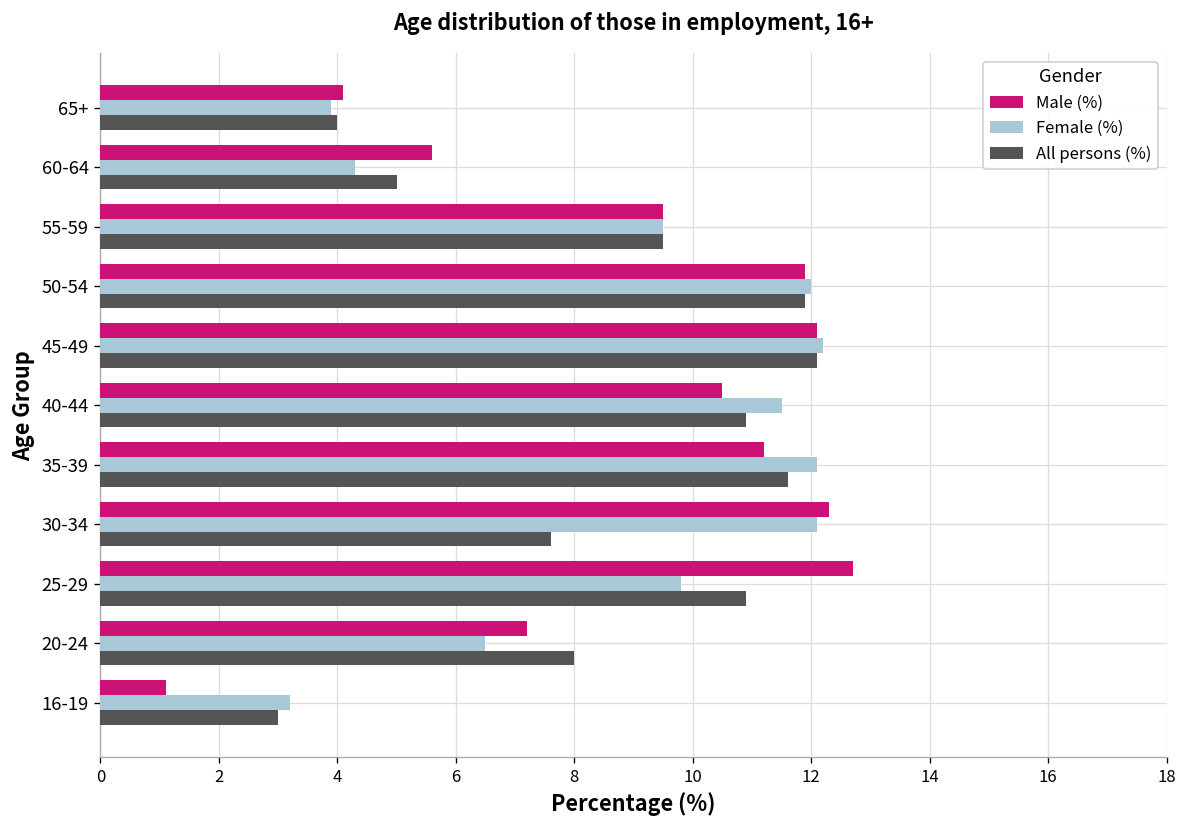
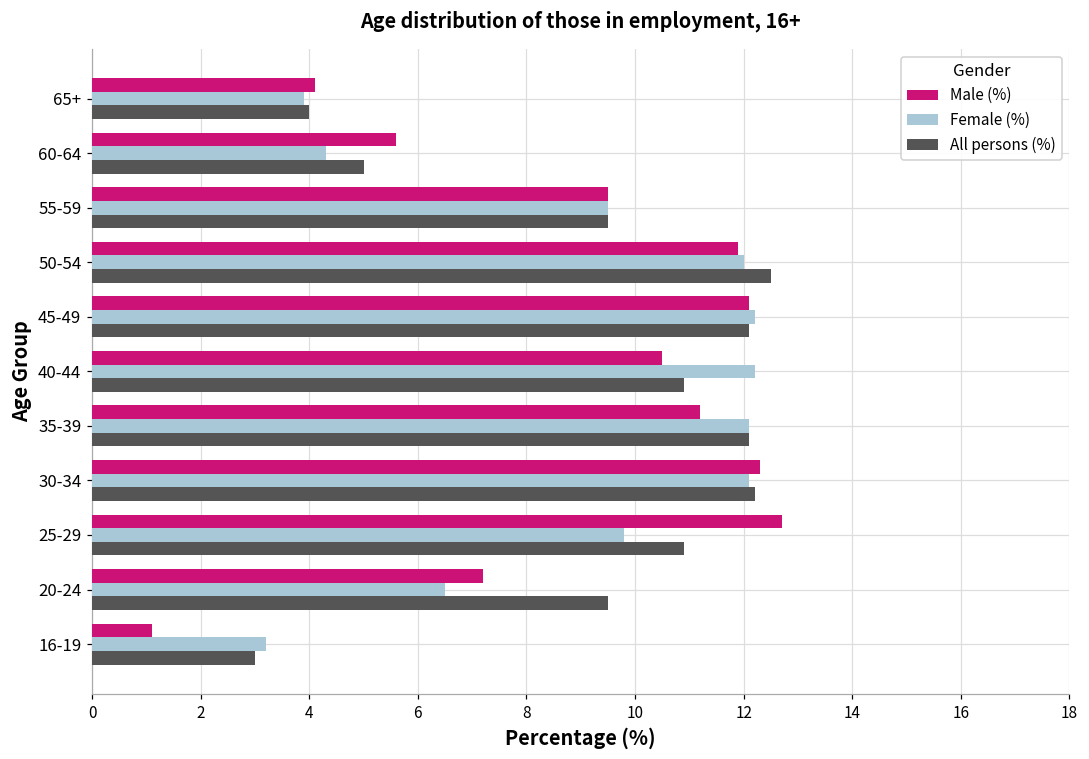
  {
    "Male (%)": {
      "65+": 4.1,
      "60-64": 5.6,
      "55-59": 9.5,
      "50-54": 11.9,
      "45-49": 12.1,
      "40-44": 10.5,
      "35-39": 11.2,
      "30-34": 12.3,
      "25-29": 12.7,
      "20-24": 7.2,
      "16-19": 1.1
    },
    "Female (%)": {
      "65+": 3.9,
      "60-64": 4.3,
      "55-59": 9.5,
      "50-54": 12.0,
      "45-49": 12.2,
-     "40-44": 11.5,
+     "40-44": 12.2,
      "35-39": 12.1,
      "30-34": 12.1,
      "25-29": 9.8,
      "20-24": 6.5,
      "16-19": 3.2
    },
    "All persons (%)": {
      "65+": 4.0,
      "60-64": 5.0,
      "55-59": 9.5,
-     "50-54": 11.9,
+     "50-54": 12.5,
      "45-49": 12.1,
      "40-44": 10.9,
-     "35-39": 11.6,
-     "30-34": 7.6,
+     "35-39": 12.1,
+     "30-34": 12.2,
      "25-29": 10.9,
-     "20-24": 8.0,
+     "20-24": 9.5,
      "16-19": 3.0
    }
  }
